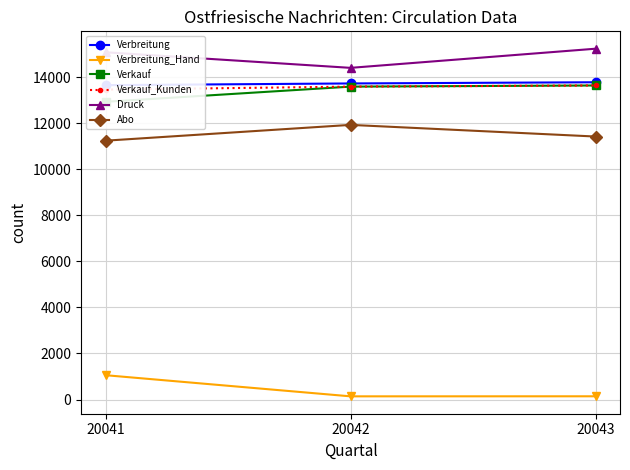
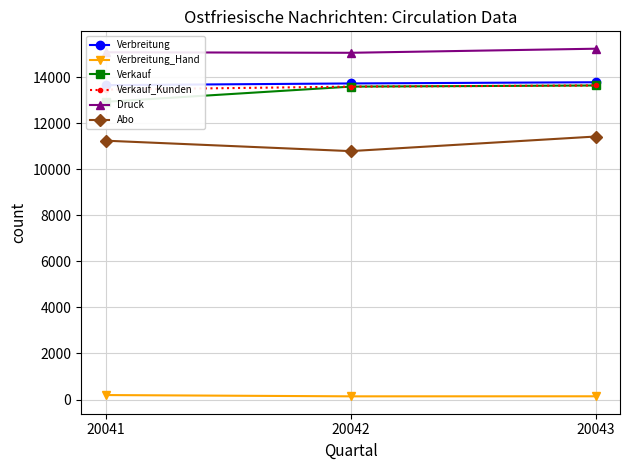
  {
    "Verbreitung": {
      "20042": 13700,
      "20043": 13800
    },
    "Verbreitung_Hand": {
-     "20041": 1100,
+     "20041": 200,
      "20042": 100,
      "20043": 100
    },
    "Druck": {
-     "20042": 14400,
+     "20042": 15100,
      "20043": 15200
    },
    "Abo": {
      "20041": 11200,
-     "20042": 11900,
+     "20042": 10800,
      "20043": 11400
    }
  }
